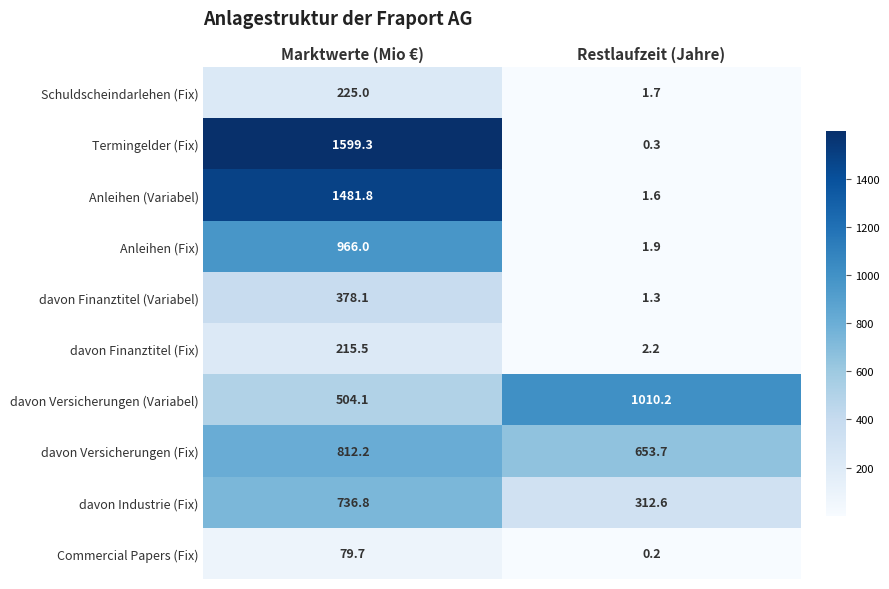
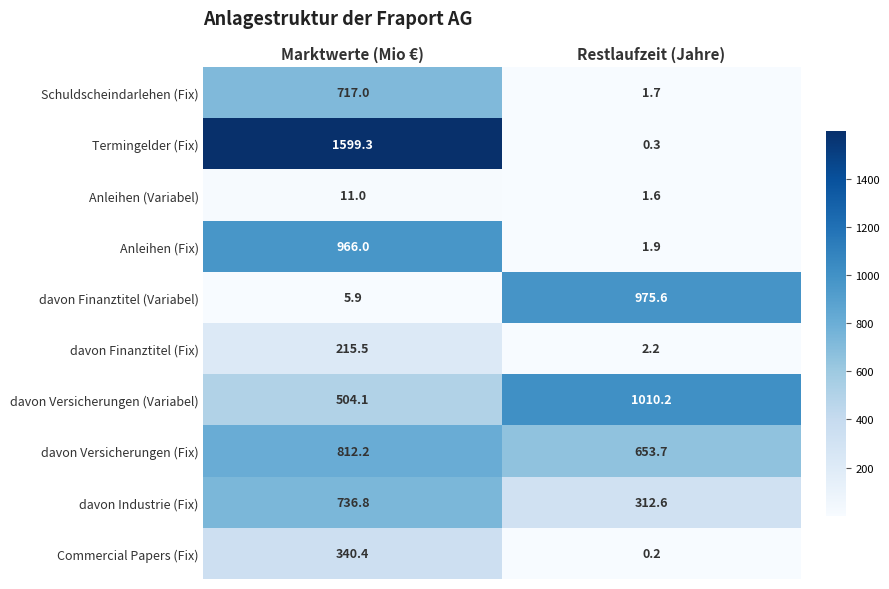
  {
    "Schuldscheindarlehen (Fix)": {
-     "Marktwerte (Mio €)": 225.0,
+     "Marktwerte (Mio €)": 717.0,
      "Restlaufzeit (Jahre)": 1.7
    },
    "Termingelder (Fix)": {
      "Marktwerte (Mio €)": 1599.3,
      "Restlaufzeit (Jahre)": 0.3
    },
    "Anleihen (Variabel)": {
-     "Marktwerte (Mio €)": 1481.8,
+     "Marktwerte (Mio €)": 11.0,
      "Restlaufzeit (Jahre)": 1.6
    },
    "Anleihen (Fix)": {
      "Marktwerte (Mio €)": 966.0,
      "Restlaufzeit (Jahre)": 1.9
    },
    "davon Finanztitel (Variabel)": {
-     "Marktwerte (Mio €)": 378.1,
-     "Restlaufzeit (Jahre)": 1.3
+     "Marktwerte (Mio €)": 5.9,
+     "Restlaufzeit (Jahre)": 975.6
    },
    "davon Finanztitel (Fix)": {
      "Marktwerte (Mio €)": 215.5,
      "Restlaufzeit (Jahre)": 2.2
    },
    "davon Versicherungen (Variabel)": {
      "Marktwerte (Mio €)": 504.1,
      "Restlaufzeit (Jahre)": 1010.2
    },
    "davon Versicherungen (Fix)": {
      "Marktwerte (Mio €)": 812.2,
      "Restlaufzeit (Jahre)": 653.7
    },
    "davon Industrie (Fix)": {
      "Marktwerte (Mio €)": 736.8,
      "Restlaufzeit (Jahre)": 312.6
    },
    "Commercial Papers (Fix)": {
-     "Marktwerte (Mio €)": 79.7,
+     "Marktwerte (Mio €)": 340.4,
      "Restlaufzeit (Jahre)": 0.2
    }
  }
